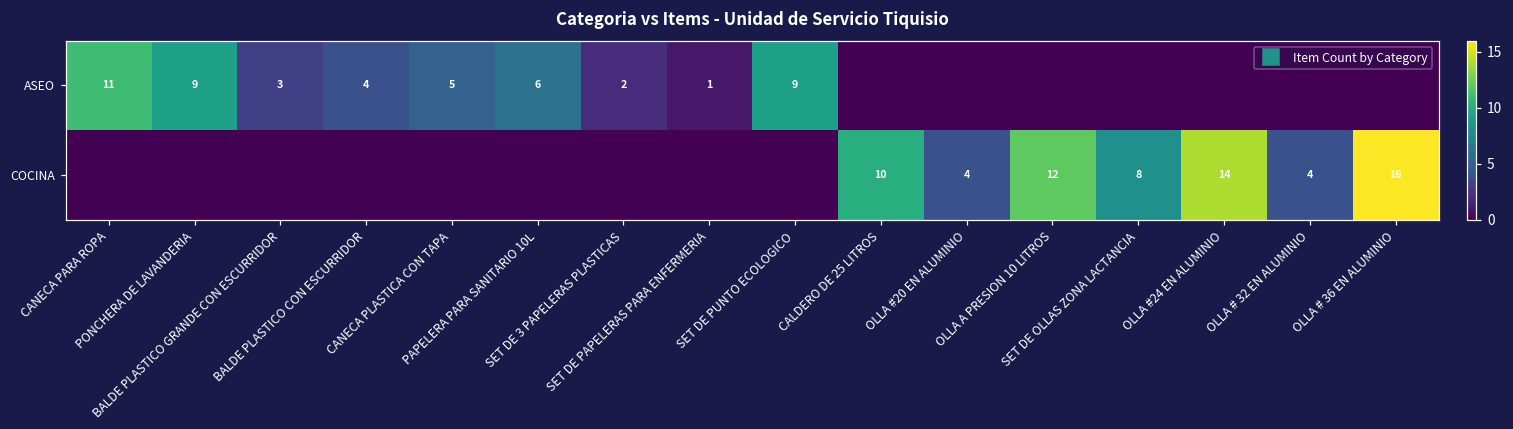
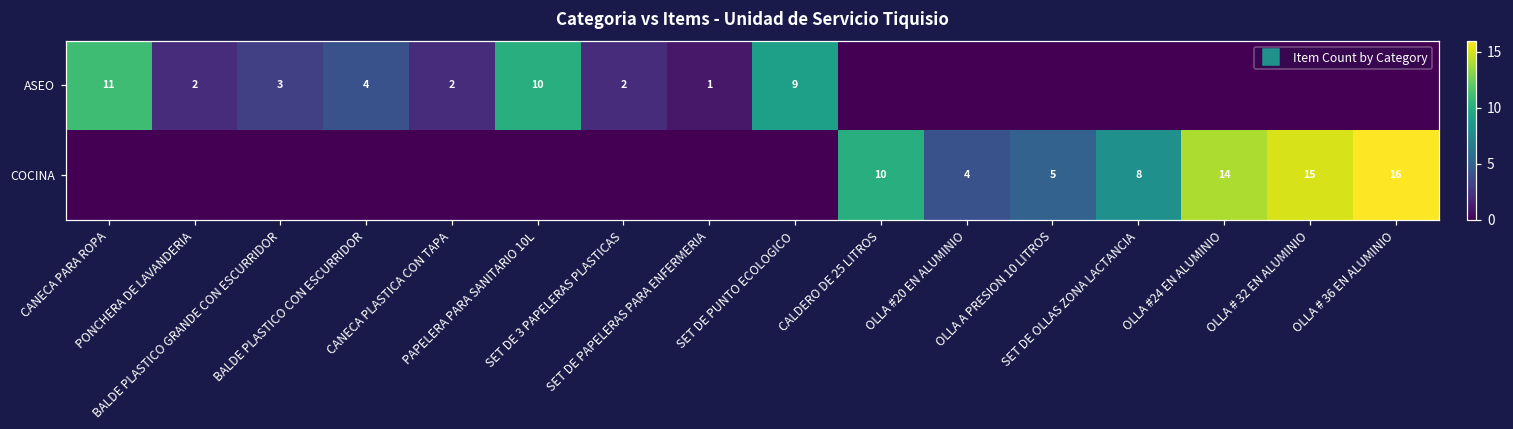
  {
    "ASEO": {
      "CANECA PARA ROPA": 11,
-     "PONCHERA DE LAVANDERIA": 9,
+     "PONCHERA DE LAVANDERIA": 2,
      "BALDE PLASTICO GRANDE CON ESCURRIDOR": 3,
      "BALDE PLASTICO CON ESCURRIDOR": 4,
-     "CANECA PLASTICA CON TAPA": 5,
-     "PAPELERA PARA SANITARIO 10L": 6,
+     "CANECA PLASTICA CON TAPA": 2,
+     "PAPELERA PARA SANITARIO 10L": 10,
      "SET DE 3 PAPELERAS PLASTICAS": 2,
      "SET DE PAPELERAS PARA ENFERMERIA": 1,
      "SET DE PUNTO ECOLOGICO": 9
    },
    "COCINA": {
      "CALDERO DE 25 LITROS": 10,
      "OLLA #20 EN ALUMINIO": 4,
-     "OLLA A PRESION 10 LITROS": 12,
+     "OLLA A PRESION 10 LITROS": 5,
      "SET DE OLLAS ZONA LACTANCIA": 8,
      "OLLA #24 EN ALUMINIO": 14,
-     "OLLA # 32 EN ALUMINIO": 4,
+     "OLLA # 32 EN ALUMINIO": 15,
      "OLLA # 36 EN ALUMINIO": 16
    }
  }
